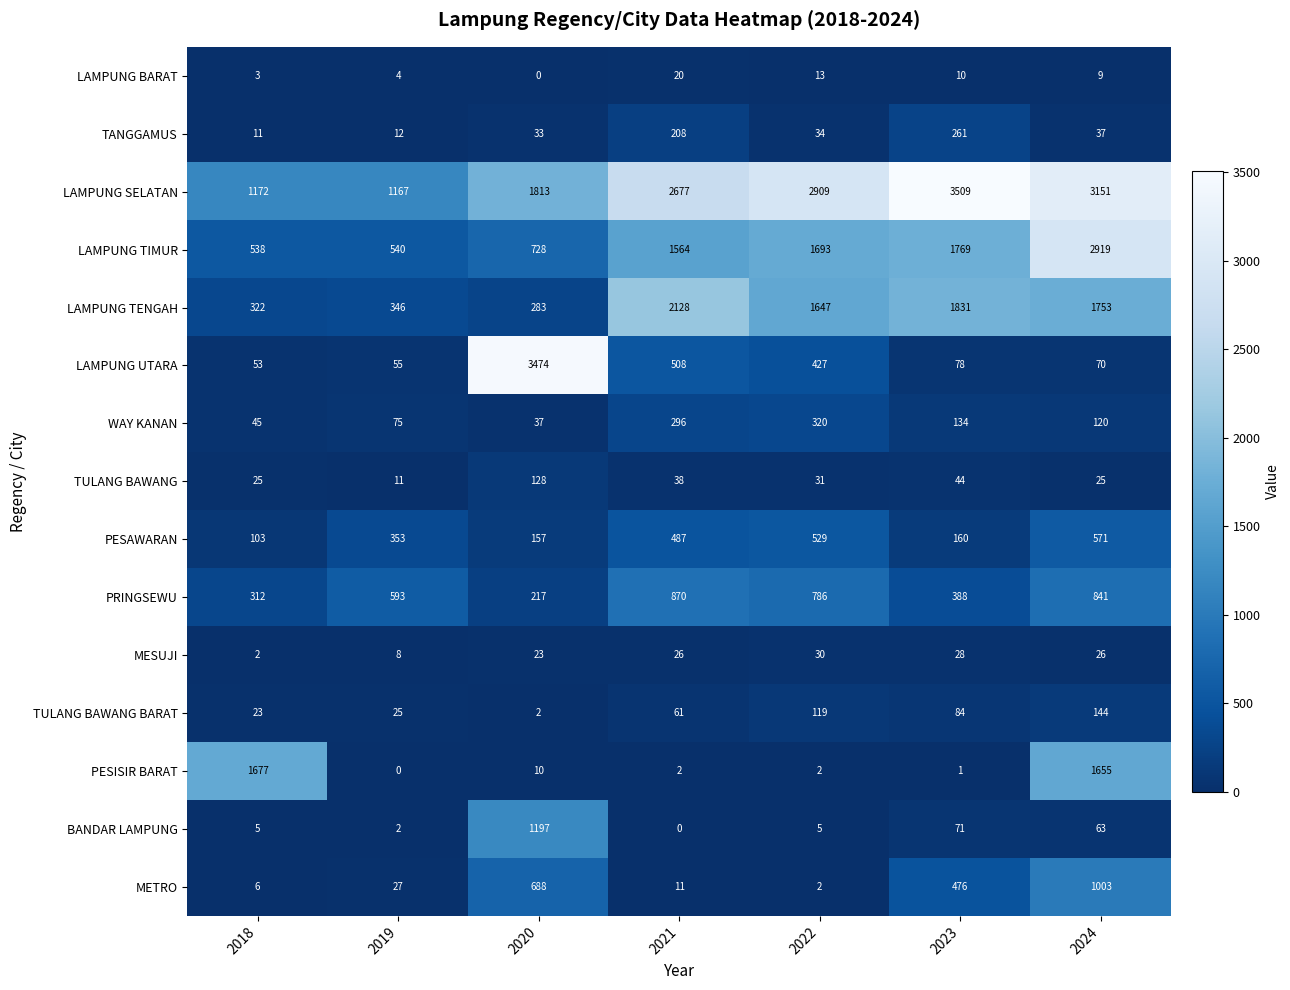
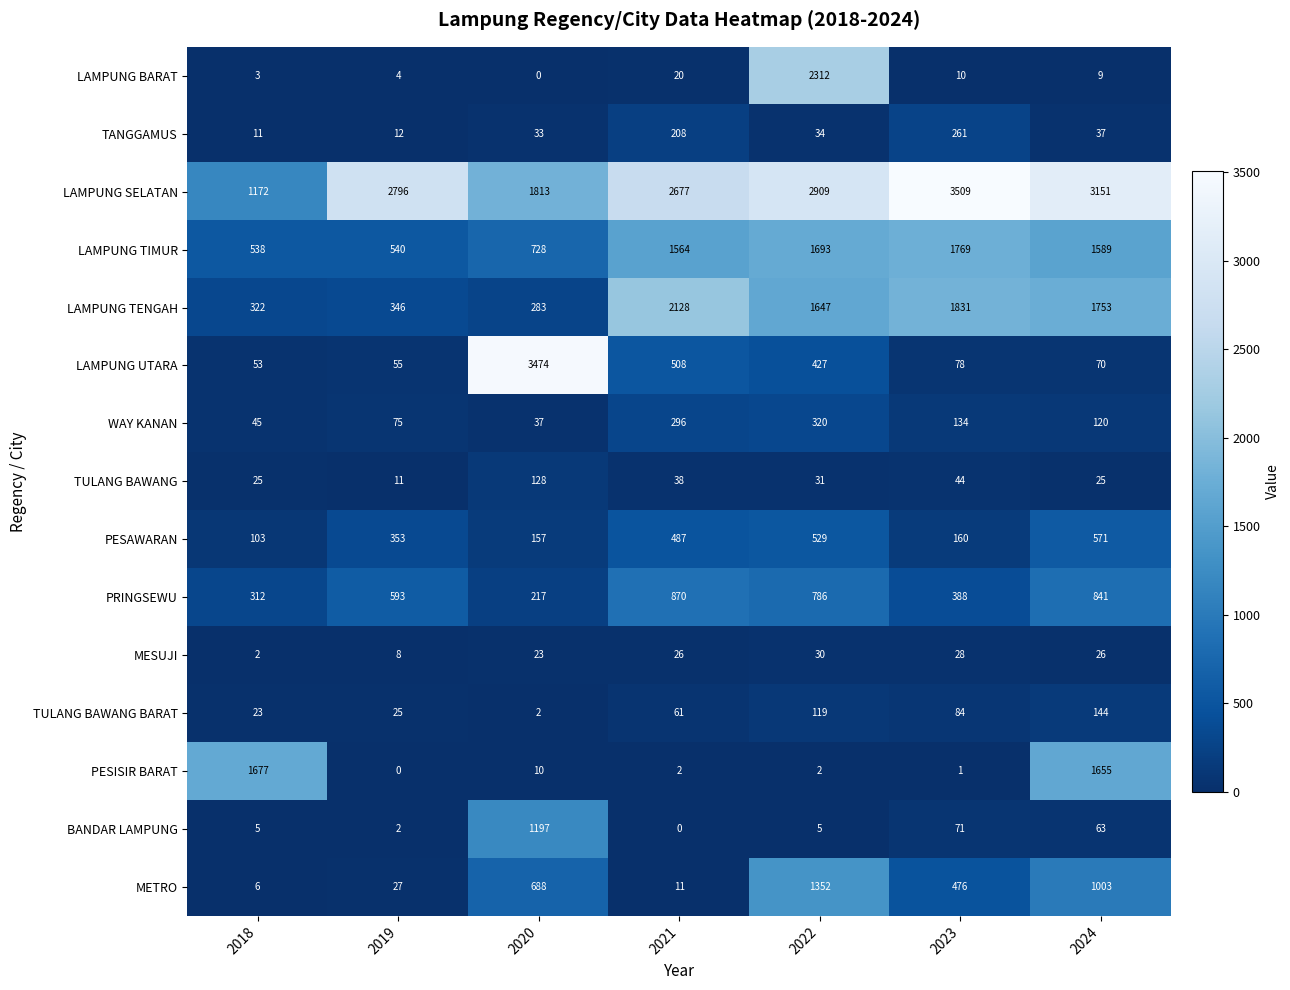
  {
    "LAMPUNG BARAT": {
      "2018": 3,
      "2019": 4,
      "2020": 0,
      "2021": 20,
-     "2022": 13,
+     "2022": 2312,
      "2023": 10,
      "2024": 9
    },
    "TANGGAMUS": {
      "2018": 11,
      "2019": 12,
      "2020": 33,
      "2021": 208,
      "2022": 34,
      "2023": 261,
      "2024": 37
    },
    "LAMPUNG SELATAN": {
      "2018": 1172,
-     "2019": 1167,
+     "2019": 2796,
      "2020": 1813,
      "2021": 2677,
      "2022": 2909,
      "2023": 3509,
      "2024": 3151
    },
    "LAMPUNG TIMUR": {
      "2018": 538,
      "2019": 540,
      "2020": 728,
      "2021": 1564,
      "2022": 1693,
      "2023": 1769,
-     "2024": 2919
+     "2024": 1589
    },
    "LAMPUNG TENGAH": {
      "2018": 322,
      "2019": 346,
      "2020": 283,
      "2021": 2128,
      "2022": 1647,
      "2023": 1831,
      "2024": 1753
    },
    "LAMPUNG UTARA": {
      "2018": 53,
      "2019": 55,
      "2020": 3474,
      "2021": 508,
      "2022": 427,
      "2023": 78,
      "2024": 70
    },
    "WAY KANAN": {
      "2018": 45,
      "2019": 75,
      "2020": 37,
      "2021": 296,
      "2022": 320,
      "2023": 134,
      "2024": 120
    },
    "TULANG BAWANG": {
      "2018": 25,
      "2019": 11,
      "2020": 128,
      "2021": 38,
      "2022": 31,
      "2023": 44,
      "2024": 25
    },
    "PESAWARAN": {
      "2018": 103,
      "2019": 353,
      "2020": 157,
      "2021": 487,
      "2022": 529,
      "2023": 160,
      "2024": 571
    },
    "PRINGSEWU": {
      "2018": 312,
      "2019": 593,
      "2020": 217,
      "2021": 870,
      "2022": 786,
      "2023": 388,
      "2024": 841
    },
    "MESUJI": {
      "2018": 2,
      "2019": 8,
      "2020": 23,
      "2021": 26,
      "2022": 30,
      "2023": 28,
      "2024": 26
    },
    "TULANG BAWANG BARAT": {
      "2018": 23,
      "2019": 25,
      "2020": 2,
      "2021": 61,
      "2022": 119,
      "2023": 84,
      "2024": 144
    },
    "PESISIR BARAT": {
      "2018": 1677,
      "2019": 0,
      "2020": 10,
      "2021": 2,
      "2022": 2,
      "2023": 1,
      "2024": 1655
    },
    "BANDAR LAMPUNG": {
      "2018": 5,
      "2019": 2,
      "2020": 1197,
      "2021": 0,
      "2022": 5,
      "2023": 71,
      "2024": 63
    },
    "METRO": {
      "2018": 6,
      "2019": 27,
      "2020": 688,
      "2021": 11,
-     "2022": 2,
+     "2022": 1352,
      "2023": 476,
      "2024": 1003
    }
  }
